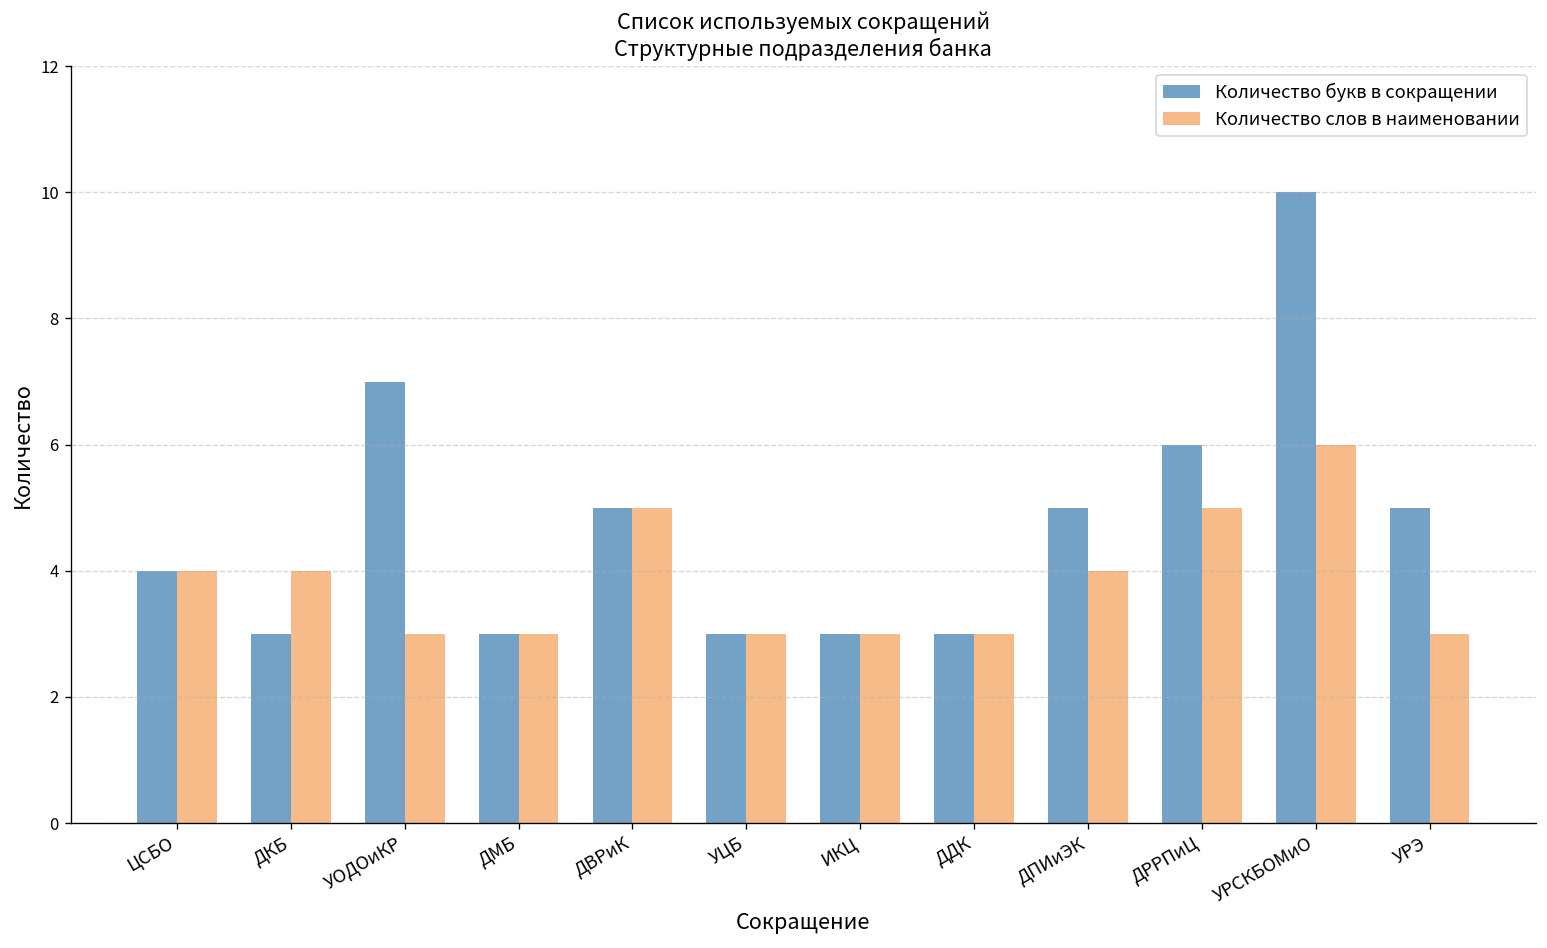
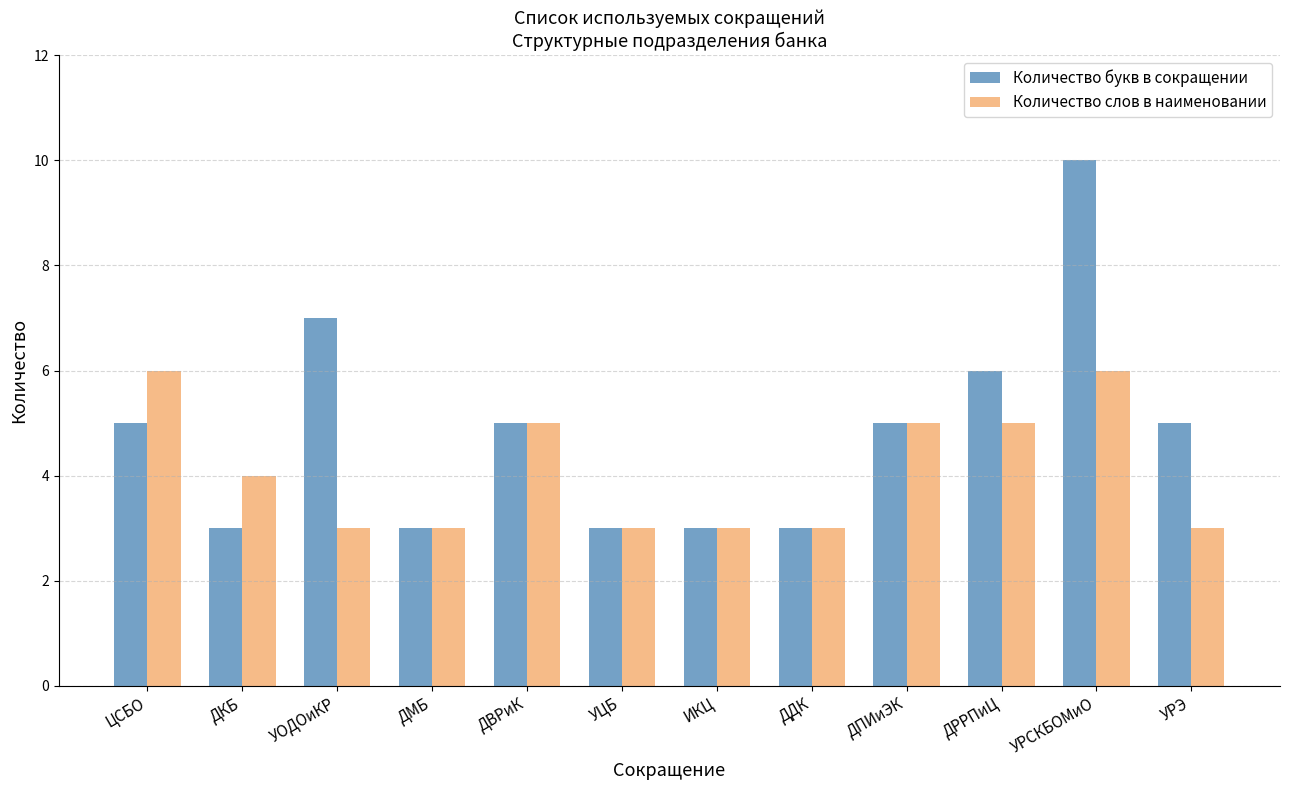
  {
    "Количество букв в сокращении": {
-     "ЦСБО": 4,
+     "ЦСБО": 5,
      "ДКБ": 3,
      "УОДОиКР": 7,
      "ДМБ": 3,
      "ДВРиК": 5,
      "УЦБ": 3,
      "ИКЦ": 3,
      "ДДК": 3,
      "ДПИиЭК": 5,
      "ДРРПиЦ": 6,
      "УРСКБОМиО": 10,
      "УРЭ": 5
    },
    "Количество слов в наименовании": {
-     "ЦСБО": 4,
+     "ЦСБО": 6,
      "ДКБ": 4,
      "УОДОиКР": 3,
      "ДМБ": 3,
      "ДВРиК": 5,
      "УЦБ": 3,
      "ИКЦ": 3,
      "ДДК": 3,
-     "ДПИиЭК": 4,
+     "ДПИиЭК": 5,
      "ДРРПиЦ": 5,
      "УРСКБОМиО": 6,
      "УРЭ": 3
    }
  }
